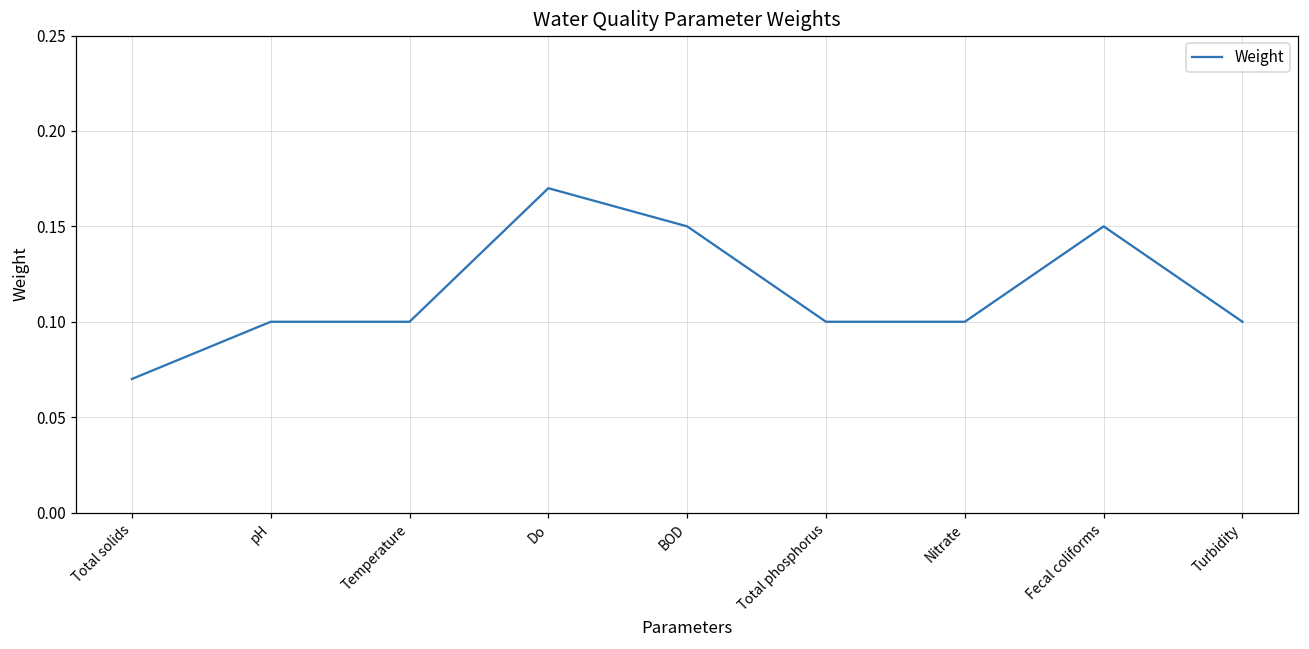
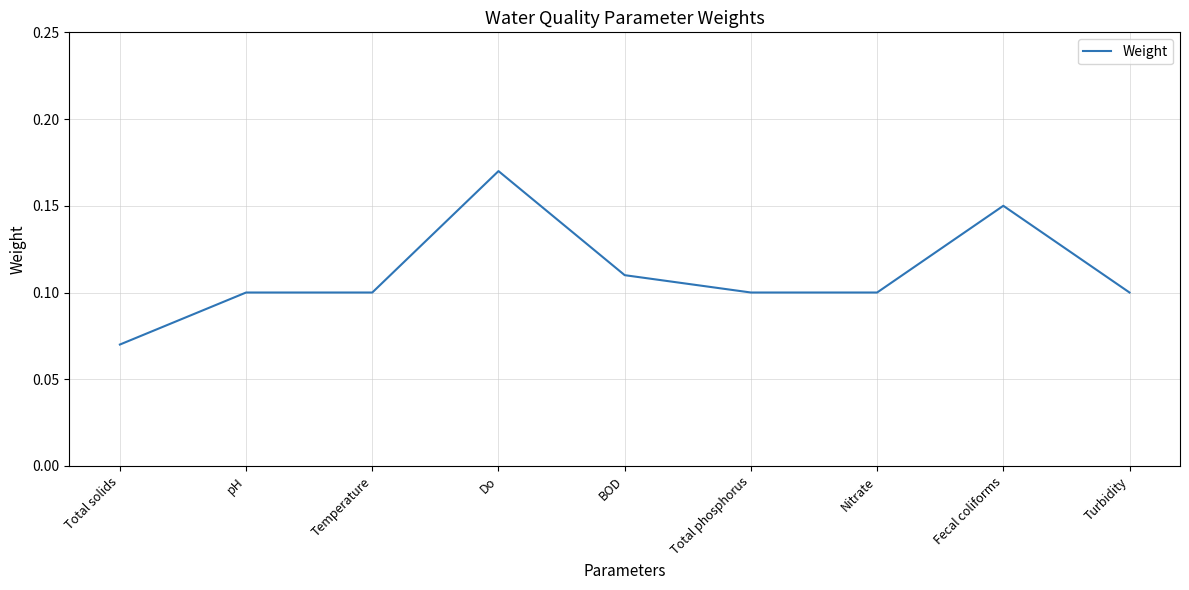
  {
    "Total solids": 0.07,
    "pH": 0.10,
    "Temperature": 0.10,
    "Do": 0.17,
-   "BOD": 0.15,
+   "BOD": 0.11,
    "Total phosphorus": 0.10,
    "Nitrate": 0.10,
    "Fecal coliforms": 0.15,
    "Turbidity": 0.10
  }
